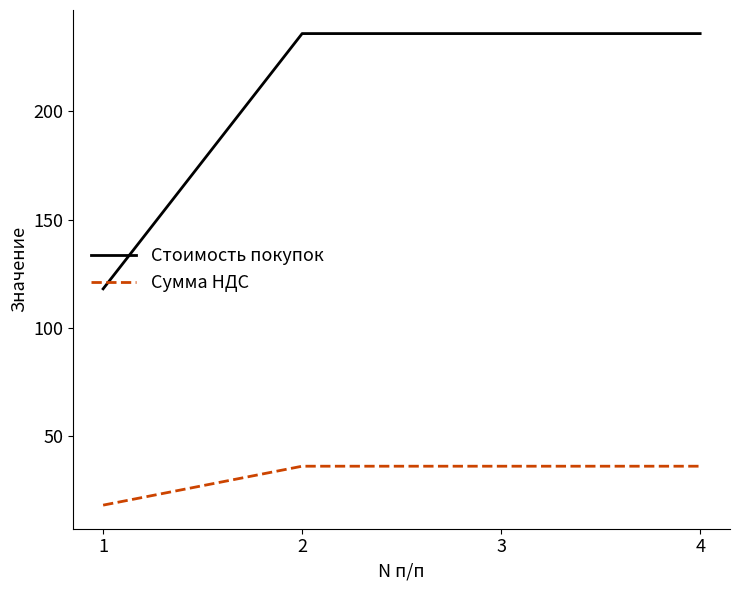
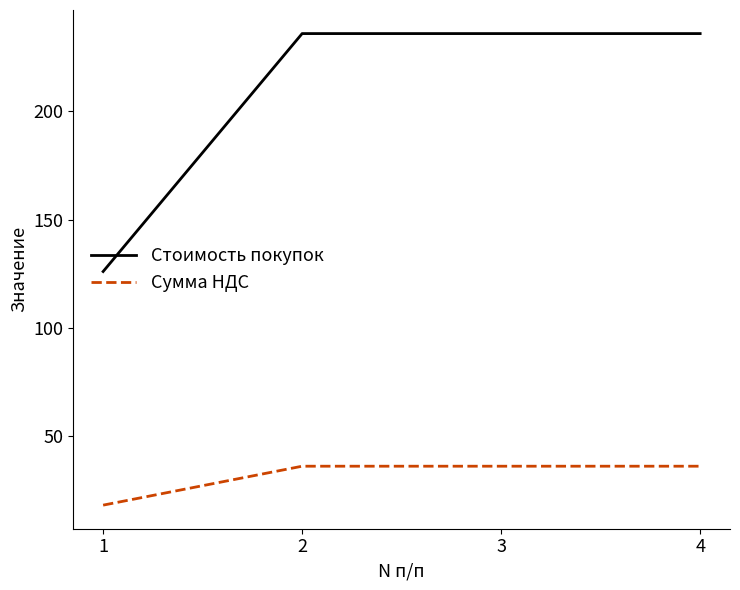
  {
    "Стоимость покупок": {
-     "1": 118,
+     "1": 126,
      "2": 236,
      "3": 236,
      "4": 236
    },
    "Сумма НДС": {
      "1": 18,
      "2": 36,
      "3": 36,
      "4": 36
    }
  }
